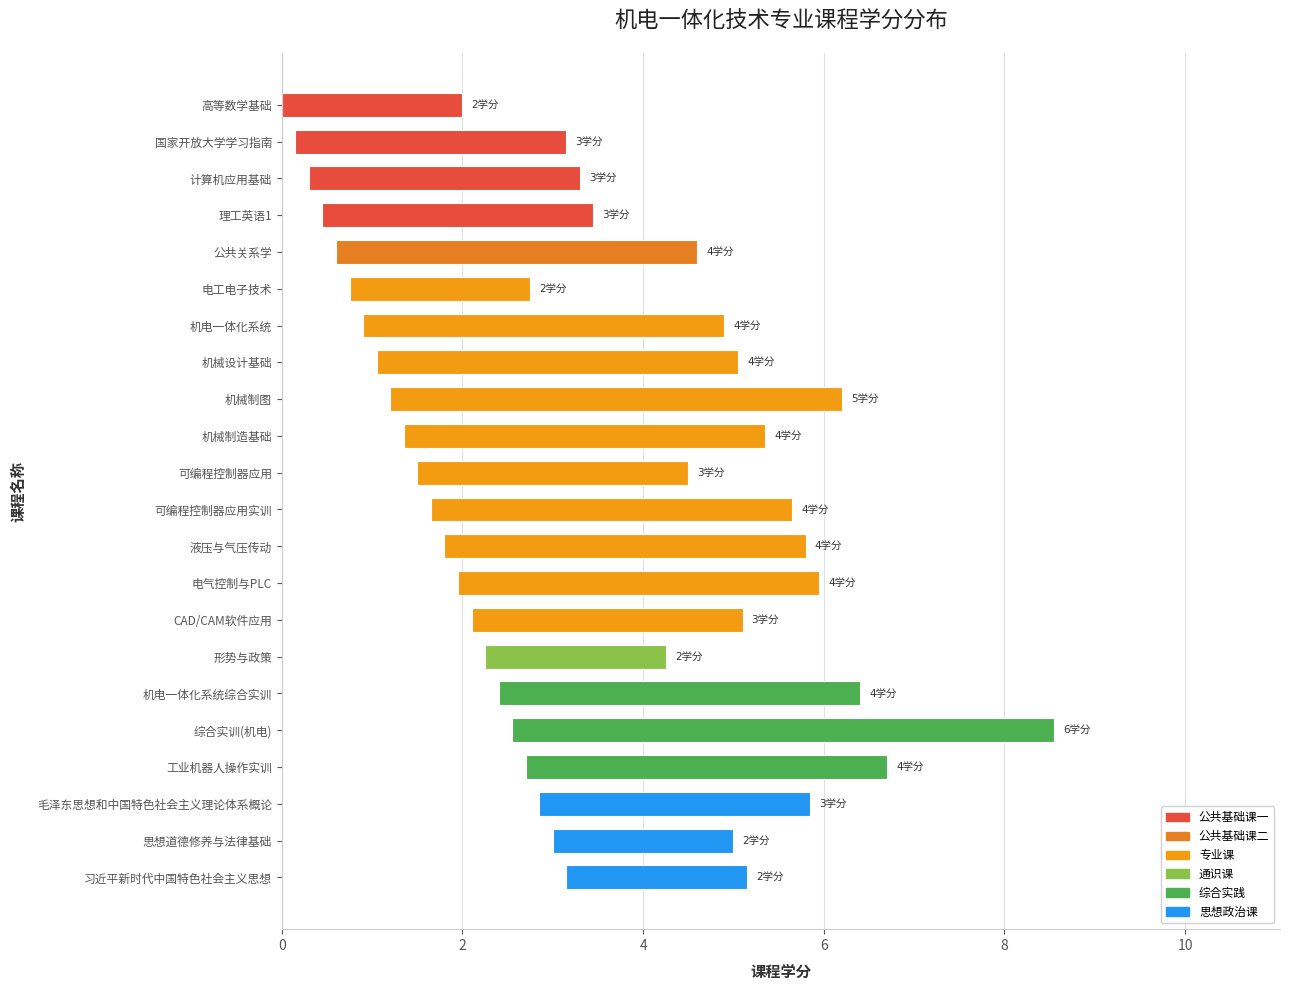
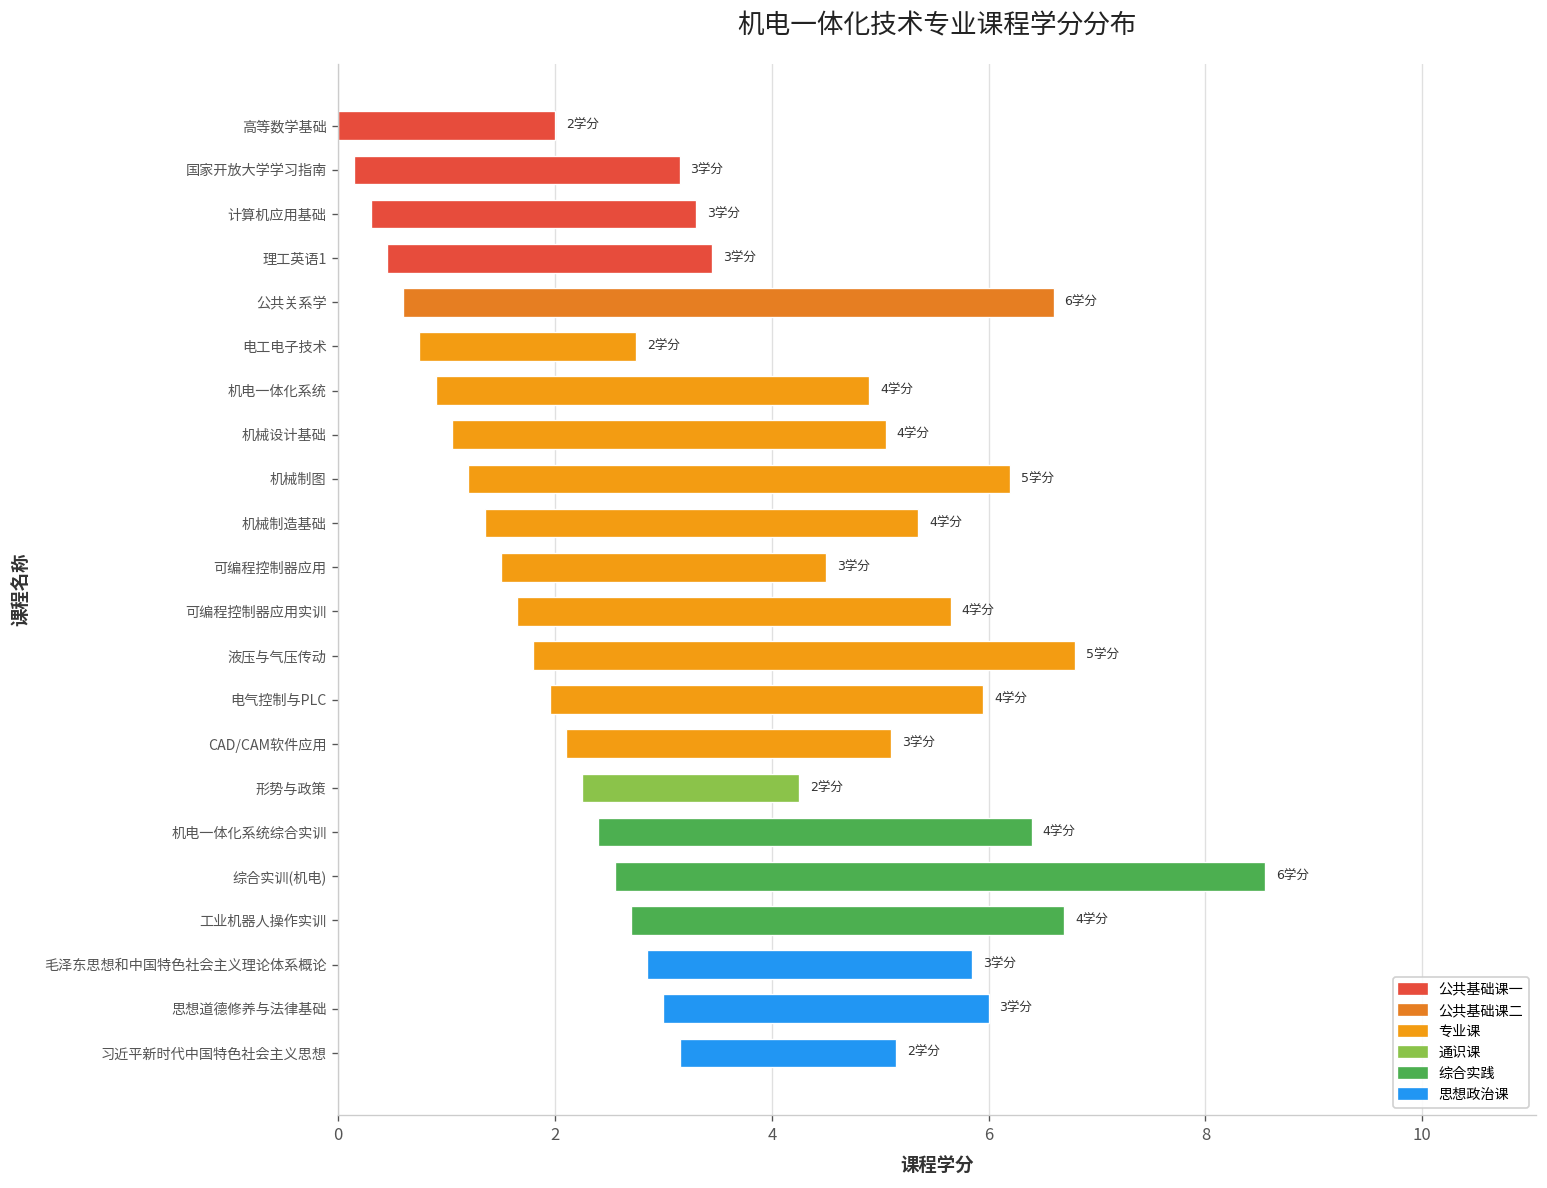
  {
    "高等数学基础": 2,
    "国家开放大学学习指南": 3,
    "计算机应用基础": 3,
    "理工英语1": 3,
-   "公共关系学": 4,
+   "公共关系学": 6,
    "电工电子技术": 2,
    "机电一体化系统": 4,
    "机械设计基础": 4,
    "机械制图": 5,
    "机械制造基础": 4,
    "可编程控制器应用": 3,
    "可编程控制器应用实训": 4,
-   "液压与气压传动": 4,
+   "液压与气压传动": 5,
    "电气控制与PLC": 4,
    "CAD/CAM软件应用": 3,
    "形势与政策": 2,
    "机电一体化系统综合实训": 4,
    "综合实训(机电)": 6,
    "工业机器人操作实训": 4,
    "毛泽东思想和中国特色社会主义理论体系概论": 3,
-   "思想道德修养与法律基础": 2,
+   "思想道德修养与法律基础": 3,
    "习近平新时代中国特色社会主义思想": 2
  }
